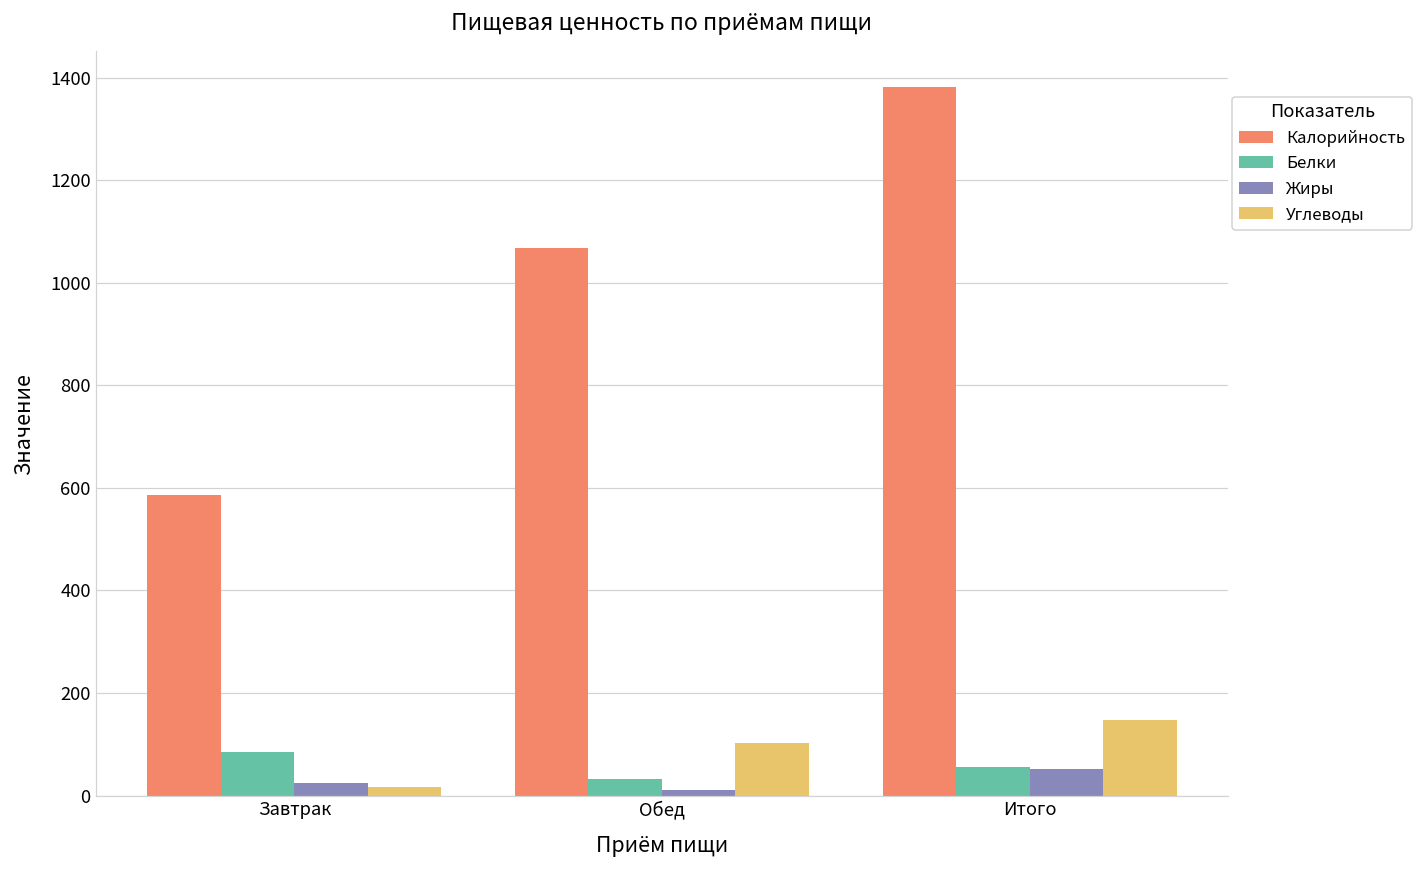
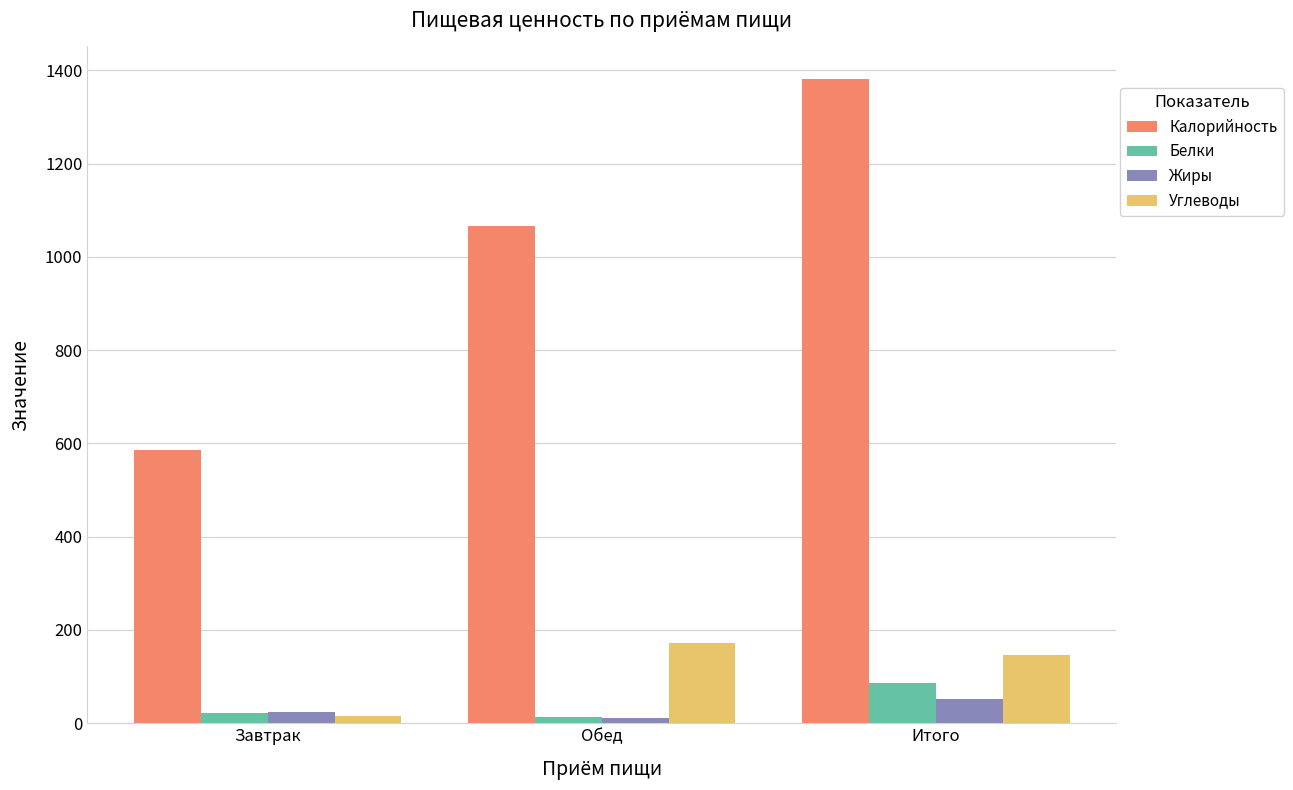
  {
    "Калорийность": {
      "Завтрак": 590,
      "Обед": 1070,
      "Итого": 1380
    },
    "Белки": {
-     "Завтрак": 80,
-     "Обед": 30,
-     "Итого": 60
+     "Завтрак": 20,
+     "Обед": 10,
+     "Итого": 90
    },
    "Жиры": {
      "Завтрак": 20,
      "Обед": 10,
      "Итого": 50
    },
    "Углеводы": {
      "Завтрак": 20,
-     "Обед": 100,
+     "Обед": 170,
      "Итого": 150
    }
  }
